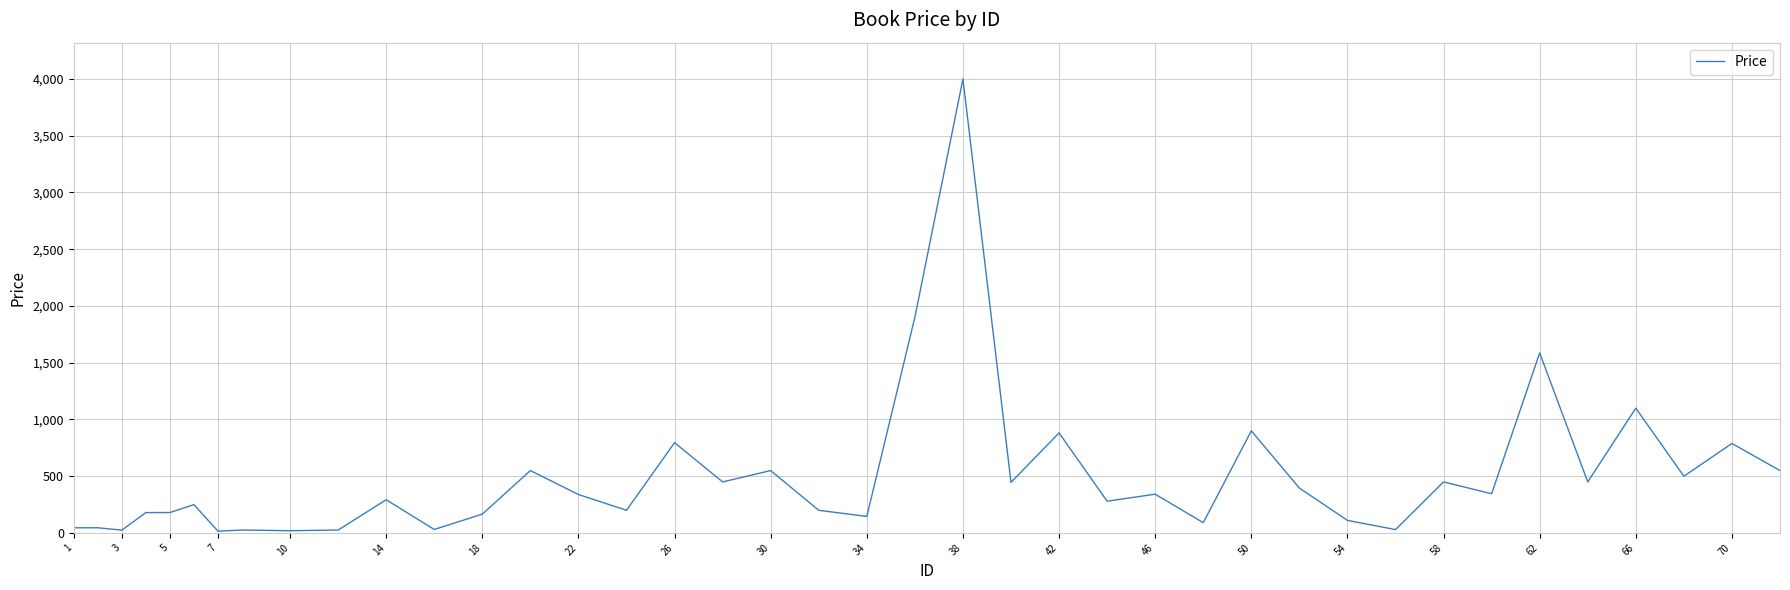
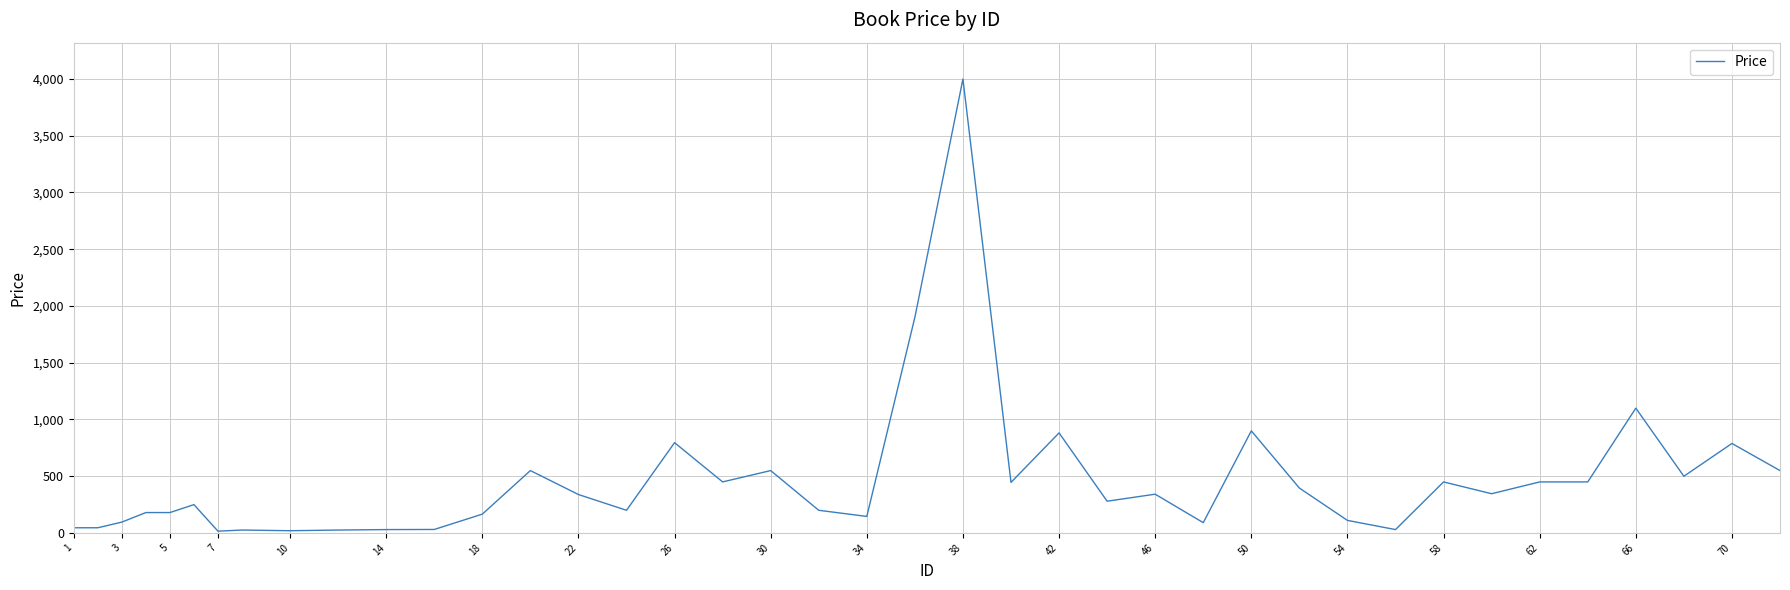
  {
    "1": "50",
-   "3": "20",
+   "3": "100",
    "5": "180",
    "7": "20",
    "10": "20",
-   "14": "290",
+   "14": "30",
    "18": "170",
    "22": "340",
    "26": "800",
    "30": "550",
    "34": "150",
    "38": "4,000",
    "42": "880",
    "46": "340",
    "50": "900",
    "54": "110",
    "58": "450",
-   "62": "1,590",
+   "62": "450",
    "66": "1,100",
    "70": "790"
  }
